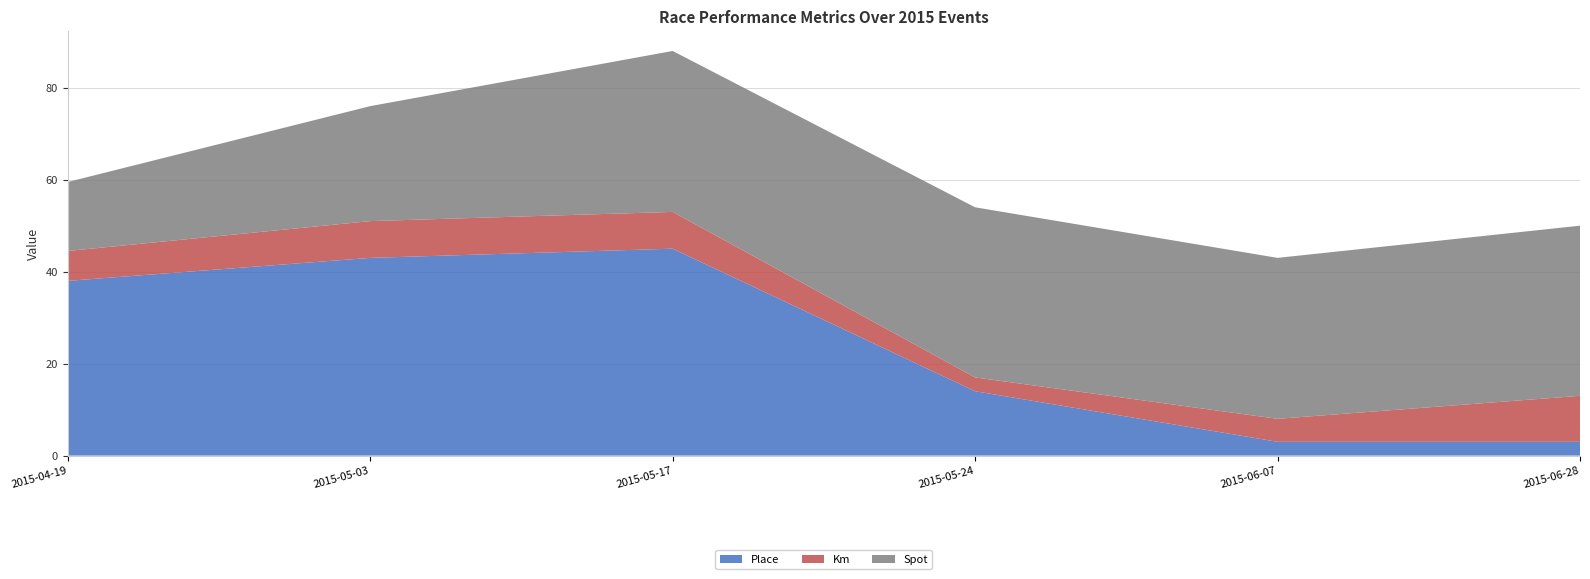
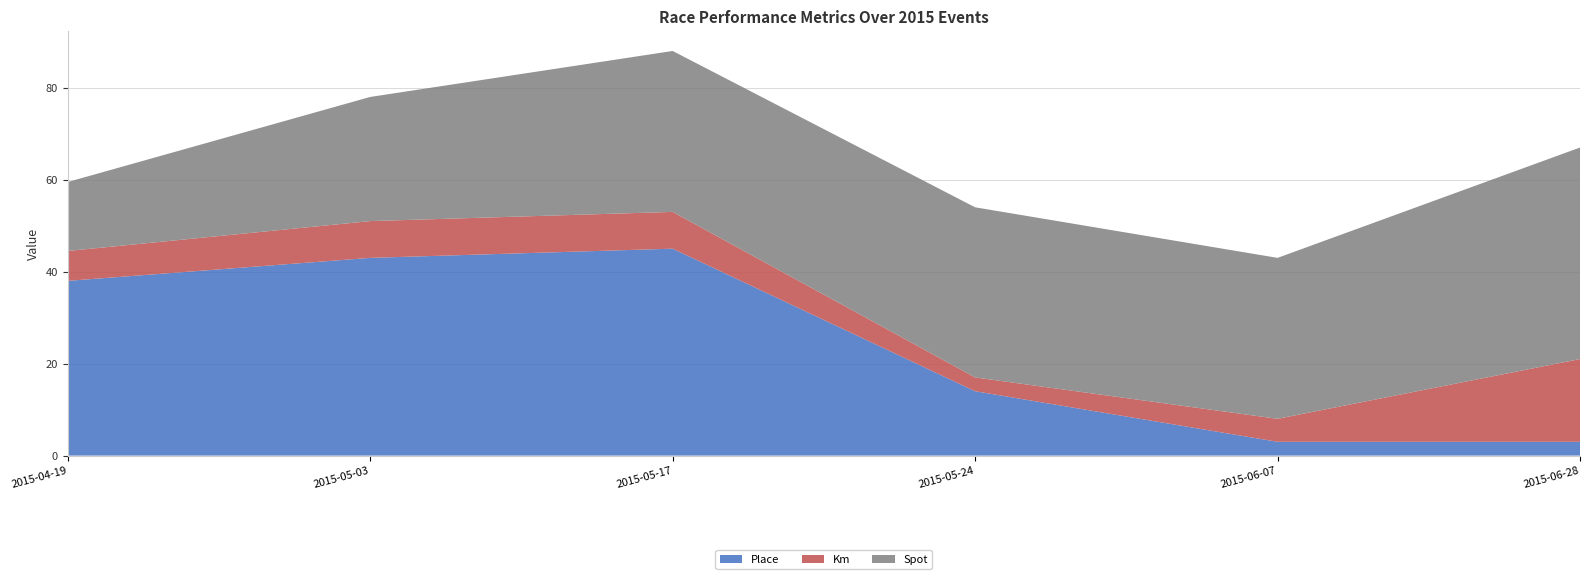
  {
    "Place": {
      "2015-04-19": 38,
      "2015-05-03": 43,
      "2015-05-17": 45,
      "2015-05-24": 14,
      "2015-06-07": 3,
      "2015-06-28": 3
    },
    "Km": {
      "2015-04-19": 7,
      "2015-05-03": 8,
      "2015-05-17": 8,
      "2015-05-24": 3,
      "2015-06-07": 5,
-     "2015-06-28": 10
+     "2015-06-28": 18
    },
    "Spot": {
      "2015-04-19": 15,
-     "2015-05-03": 25,
+     "2015-05-03": 27,
      "2015-05-17": 35,
      "2015-05-24": 37,
      "2015-06-07": 35,
-     "2015-06-28": 37
+     "2015-06-28": 46
    }
  }
